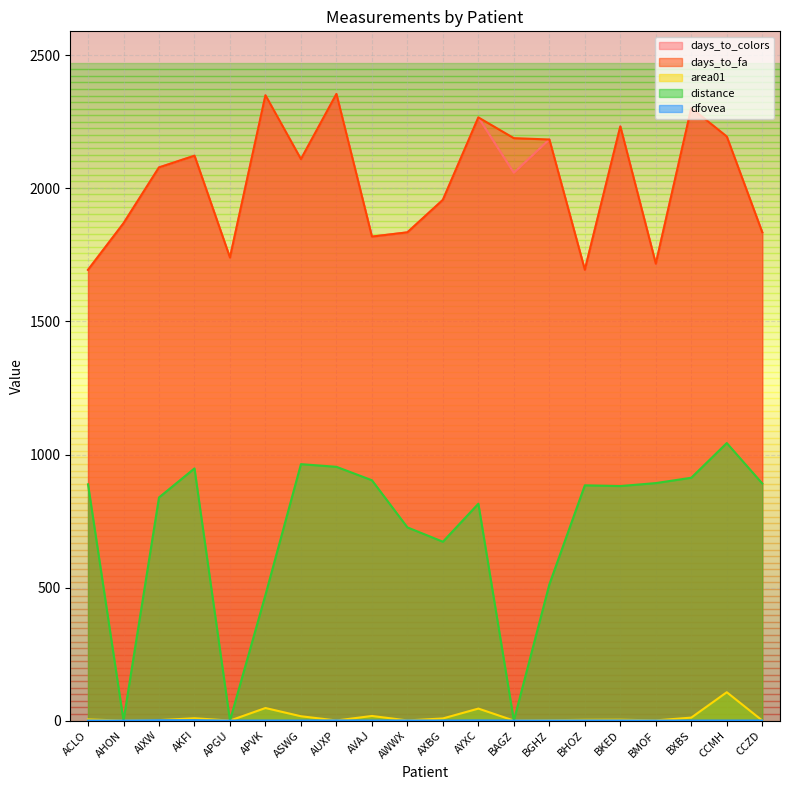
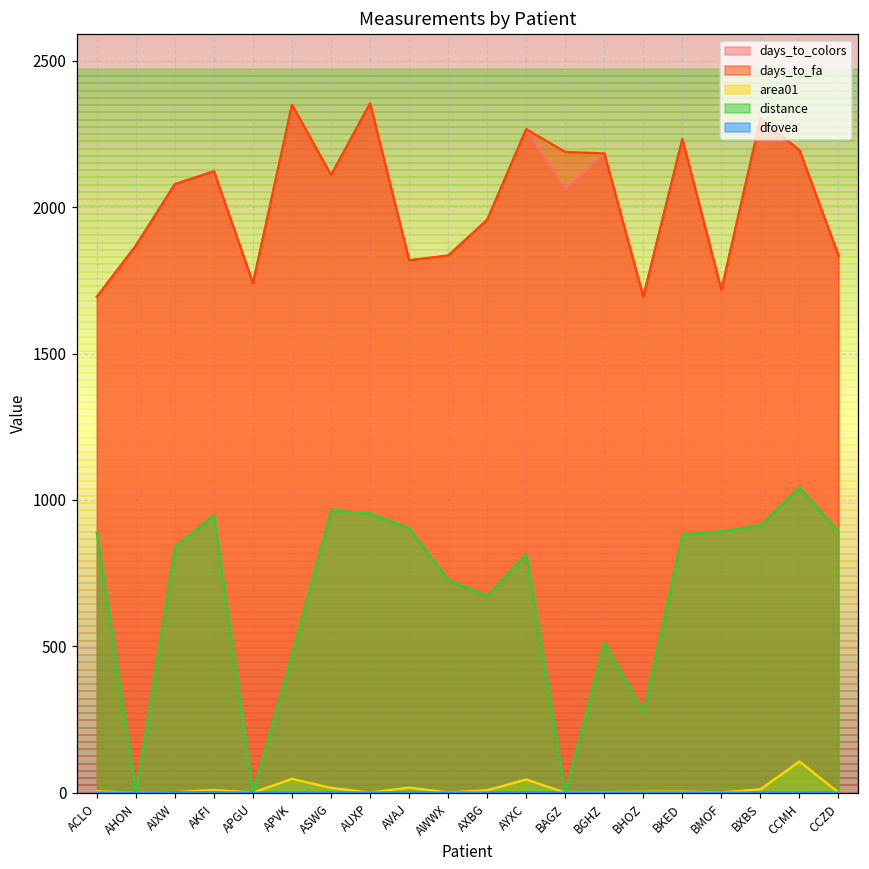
  {
    "days_to_colors": {
      "BAGZ": 2060
    },
    "days_to_fa": {
      "BAGZ": 2190
    },
    "area01": {
      "APVK": 50,
      "ASWG": 20,
      "AVAJ": 20,
      "AYXC": 50,
      "BXBS": 10,
      "CCMH": 110
    },
    "distance": {
      "ACLO": 890,
      "AIXW": 840,
      "AKFI": 950,
      "APVK": 470,
      "ASWG": 960,
      "AUXP": 950,
      "AVAJ": 900,
      "AWWX": 730,
      "AXBG": 670,
      "AYXC": 820,
      "BGHZ": 510,
-     "BHOZ": 880,
+     "BHOZ": 280,
      "BKED": 880,
      "BMOF": 890,
      "BXBS": 910,
      "CCMH": 1040,
      "CCZD": 890
    },
    "dfovea": {
      "APVK": 0,
      "ASWG": 0,
      "AVAJ": 0,
      "AYXC": 0,
      "BXBS": 0,
      "CCMH": 0
    }
  }
